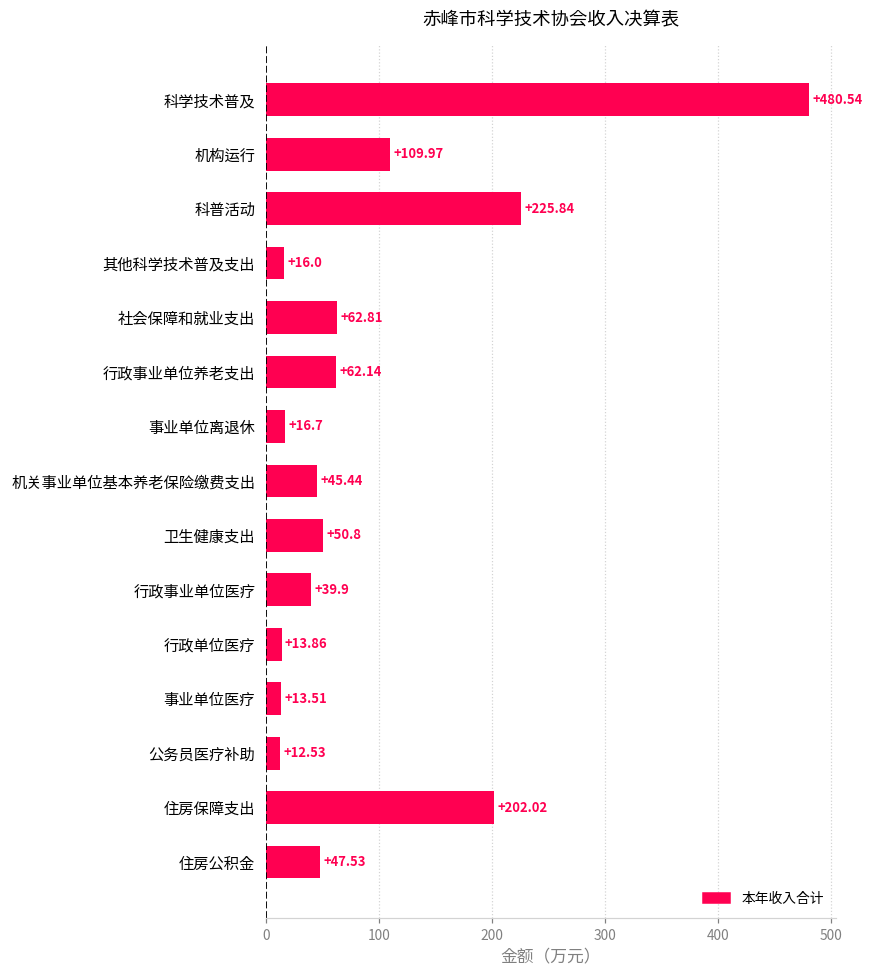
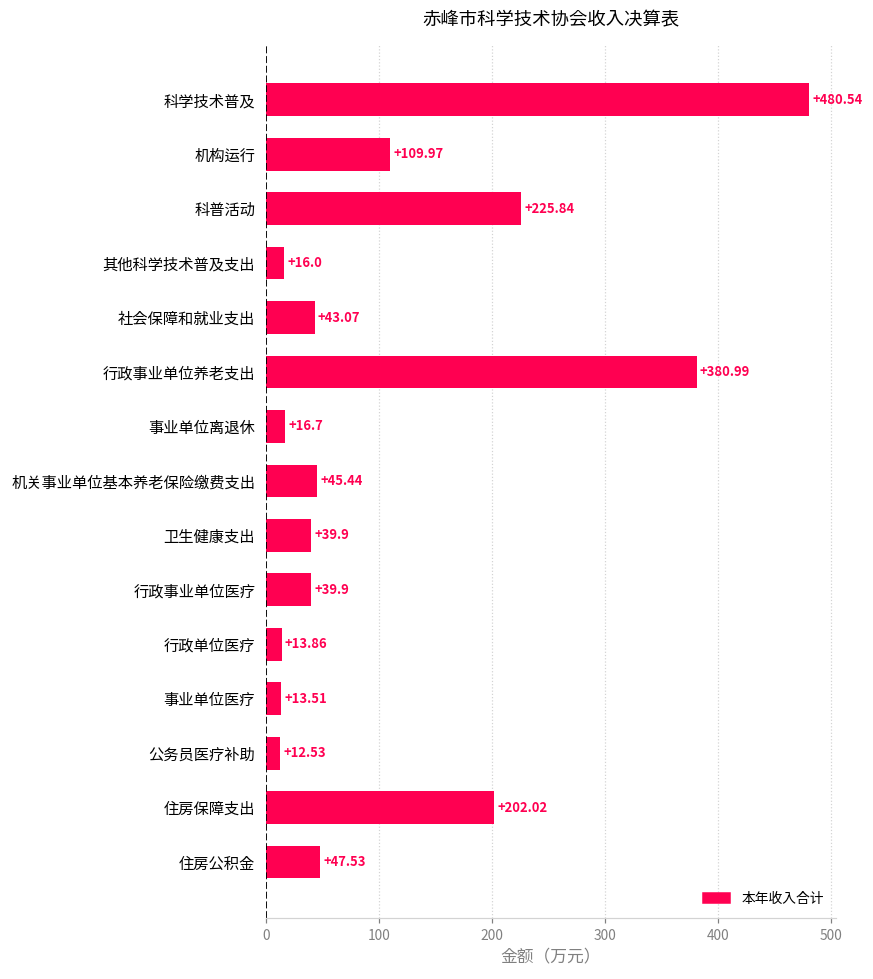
  {
    "科学技术普及": "+480.54",
    "机构运行": "+109.97",
    "科普活动": "+225.84",
    "其他科学技术普及支出": "+16.0",
-   "社会保障和就业支出": "+62.81",
-   "行政事业单位养老支出": "+62.14",
+   "社会保障和就业支出": "+43.07",
+   "行政事业单位养老支出": "+380.99",
    "事业单位离退休": "+16.7",
    "机关事业单位基本养老保险缴费支出": "+45.44",
-   "卫生健康支出": "+50.8",
+   "卫生健康支出": "+39.9",
    "行政事业单位医疗": "+39.9",
    "行政单位医疗": "+13.86",
    "事业单位医疗": "+13.51",
    "公务员医疗补助": "+12.53",
    "住房保障支出": "+202.02",
    "住房公积金": "+47.53"
  }
